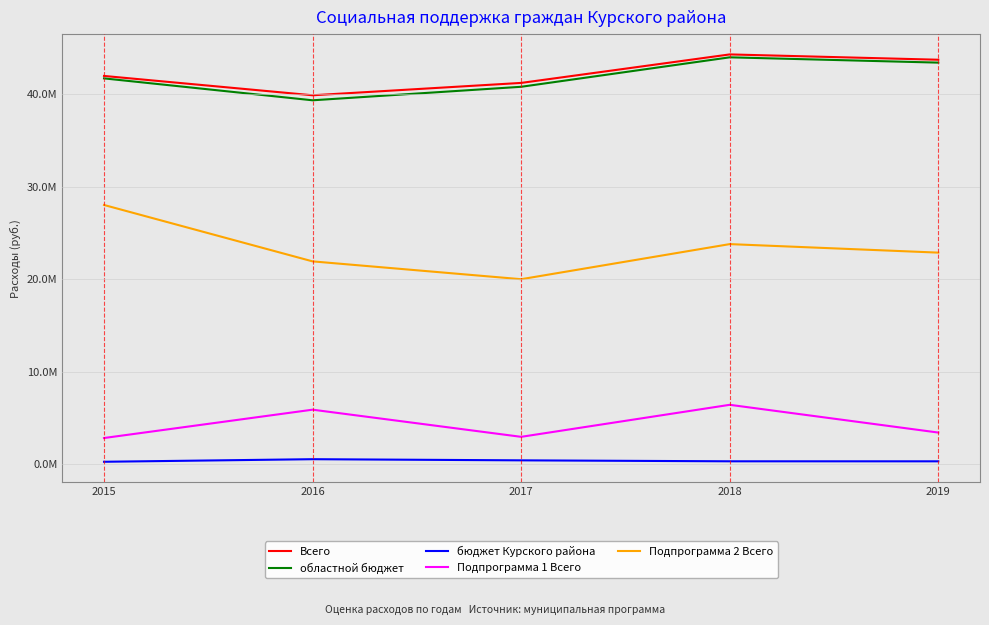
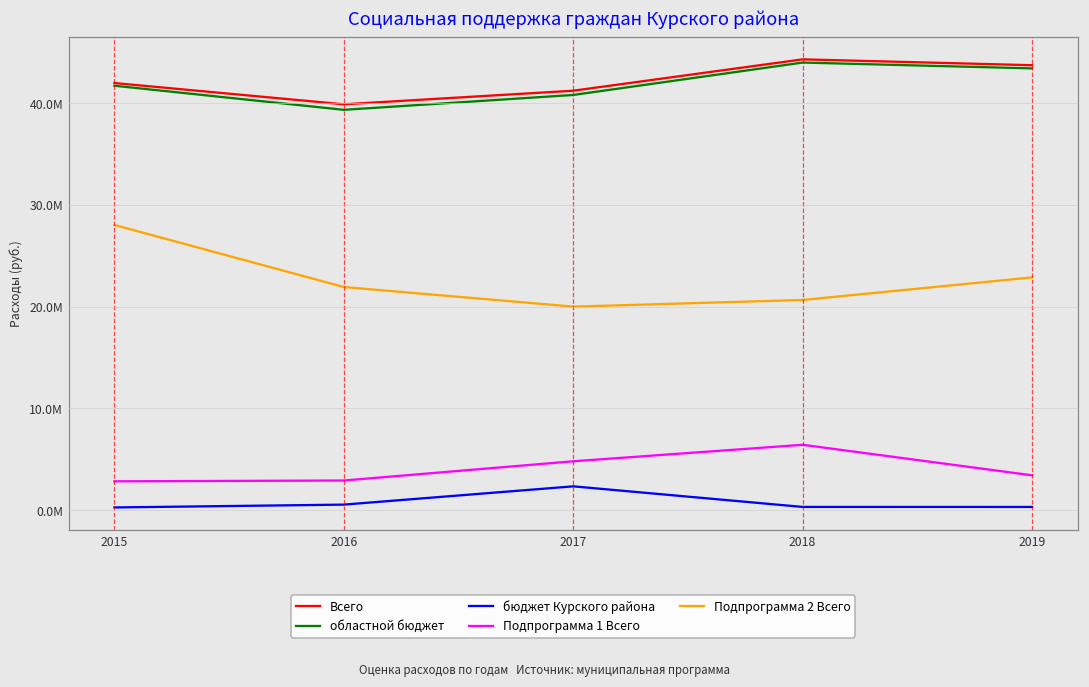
  {
    "Всего": {
      "2016": 40000000,
      "2017": 41000000,
      "2018": 44000000,
      "2019": 44000000
    },
    "областной бюджет": {
      "2016": 39000000,
      "2017": 41000000,
      "2018": 44000000,
      "2019": 43000000
    },
    "бюджет Курского района": {
      "2015": 0,
      "2016": 1000000,
-     "2017": 0,
+     "2017": 2000000,
      "2018": 0,
      "2019": 0
    },
    "Подпрограмма 1 Всего": {
      "2015": 3000000,
-     "2016": 6000000,
-     "2017": 3000000,
+     "2016": 3000000,
+     "2017": 5000000,
      "2018": 6000000,
      "2019": 3000000
    },
    "Подпрограмма 2 Всего": {
      "2015": 28000000,
      "2016": 22000000,
      "2017": 20000000,
-     "2018": 24000000,
+     "2018": 21000000,
      "2019": 23000000
    }
  }
